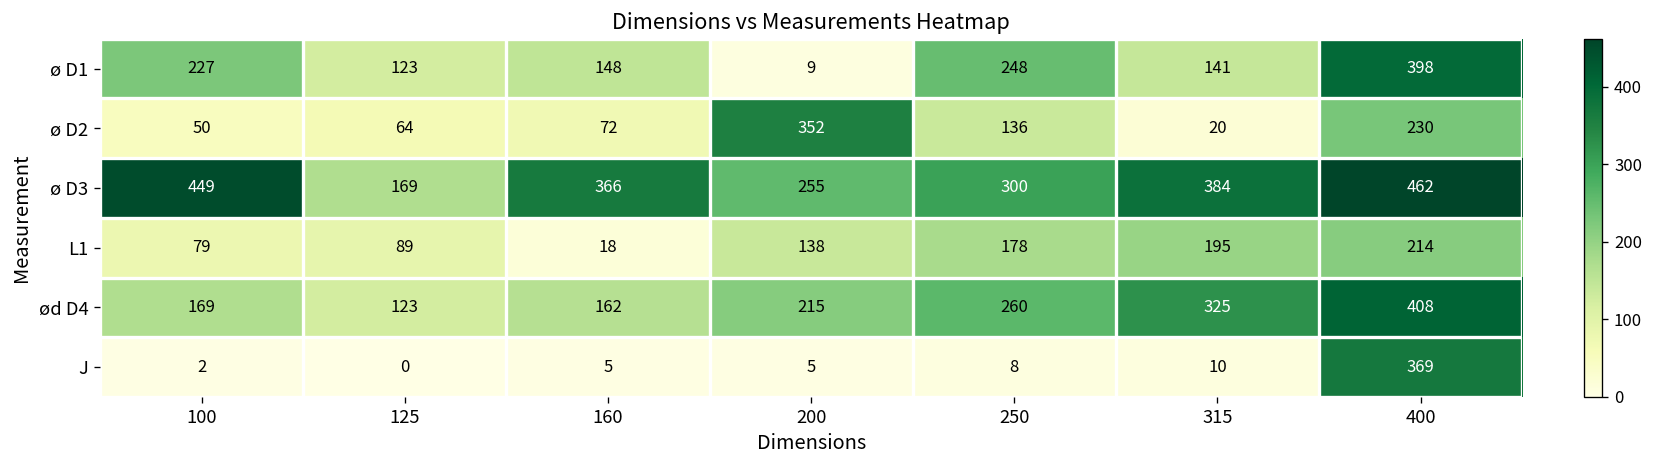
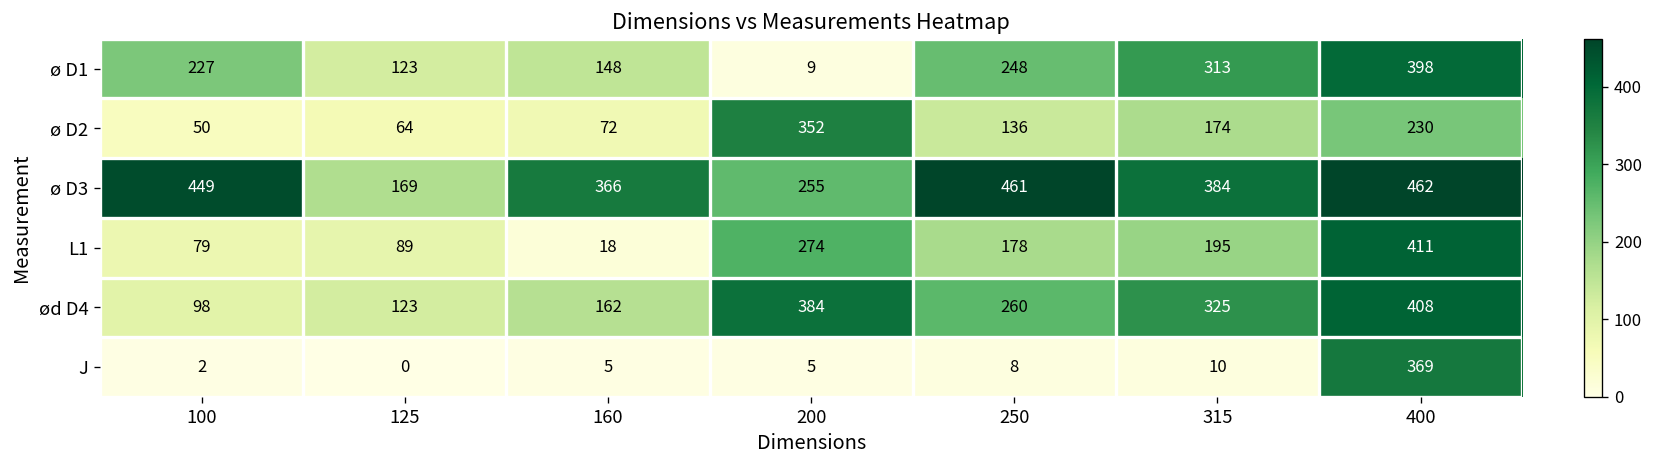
  {
    "ø D1": {
      "100": 227,
      "125": 123,
      "160": 148,
      "200": 9,
      "250": 248,
-     "315": 141,
+     "315": 313,
      "400": 398
    },
    "ø D2": {
      "100": 50,
      "125": 64,
      "160": 72,
      "200": 352,
      "250": 136,
-     "315": 20,
+     "315": 174,
      "400": 230
    },
    "ø D3": {
      "100": 449,
      "125": 169,
      "160": 366,
      "200": 255,
-     "250": 300,
+     "250": 461,
      "315": 384,
      "400": 462
    },
    "L1": {
      "100": 79,
      "125": 89,
      "160": 18,
-     "200": 138,
+     "200": 274,
      "250": 178,
      "315": 195,
-     "400": 214
+     "400": 411
    },
    "ød D4": {
-     "100": 169,
+     "100": 98,
      "125": 123,
      "160": 162,
-     "200": 215,
+     "200": 384,
      "250": 260,
      "315": 325,
      "400": 408
    },
    "J": {
      "100": 2,
      "125": 0,
      "160": 5,
      "200": 5,
      "250": 8,
      "315": 10,
      "400": 369
    }
  }
